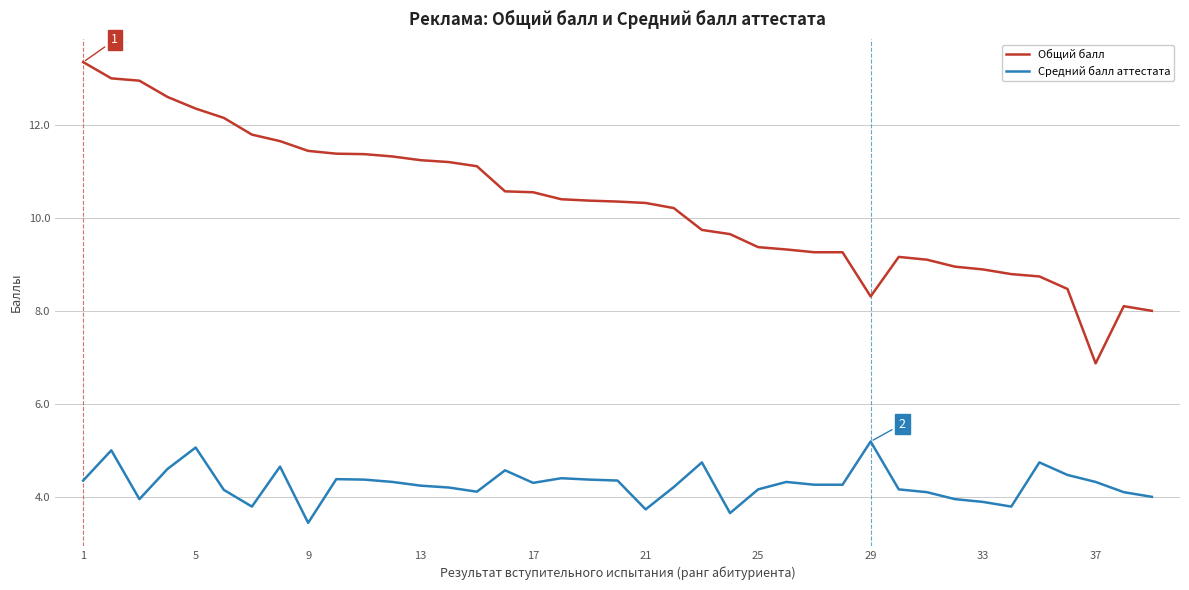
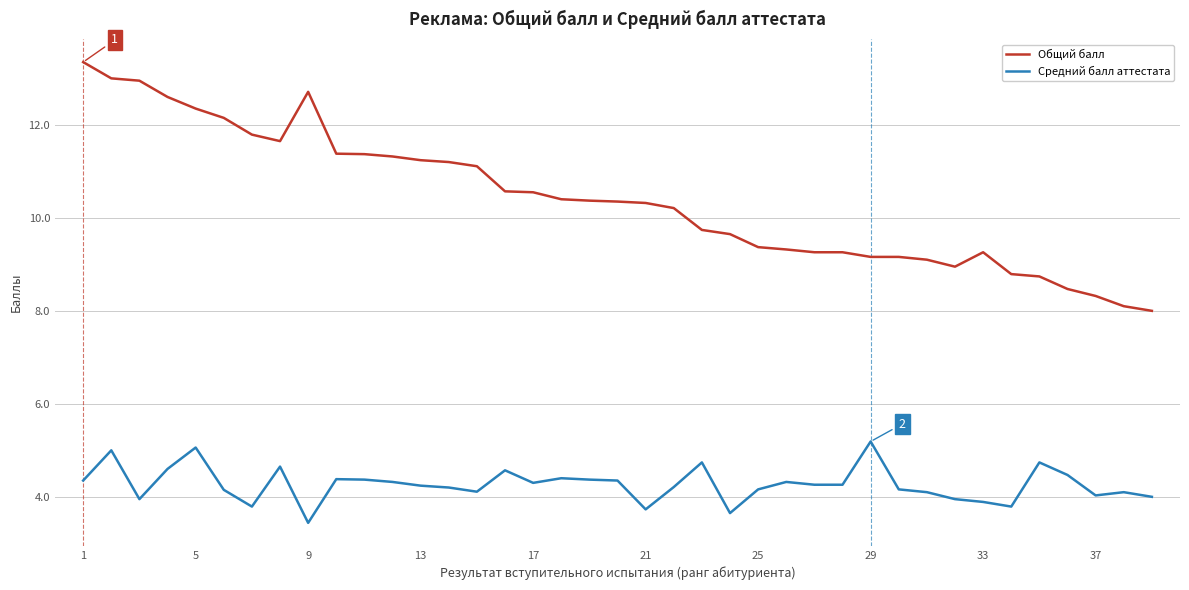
  {
    "Общий балл": {
      "1": 13.4,
      "5": 12.4,
-     "9": 11.4,
+     "9": 12.7,
      "13": 11.2,
      "17": 10.6,
      "21": 10.3,
      "25": 9.4,
-     "29": 8.3,
-     "33": 8.9,
-     "37": 6.9
+     "29": 9.2,
+     "33": 9.3,
+     "37": 8.3
    },
    "Средний балл аттестата": {
      "1": 4.4,
      "5": 5.1,
      "9": 3.4,
      "13": 4.2,
      "17": 4.3,
      "21": 3.7,
      "25": 4.2,
      "29": 5.2,
      "33": 3.9,
-     "37": 4.3
+     "37": 4.0
    }
  }
